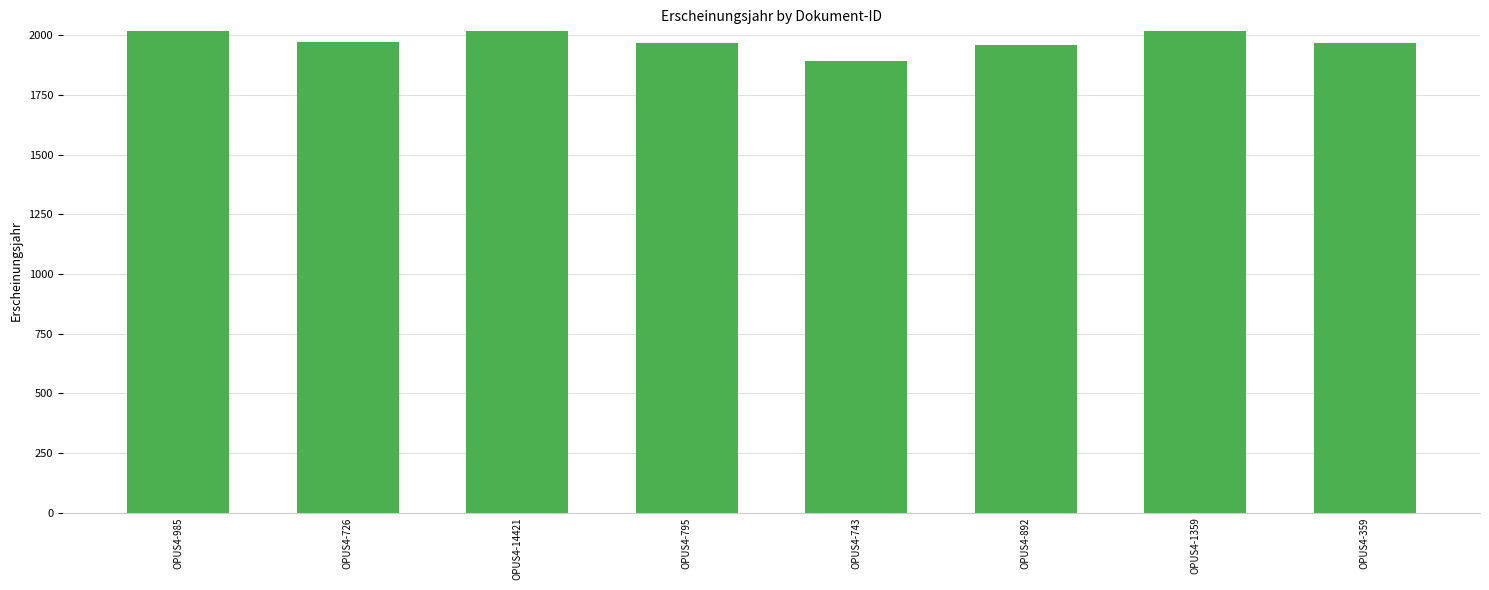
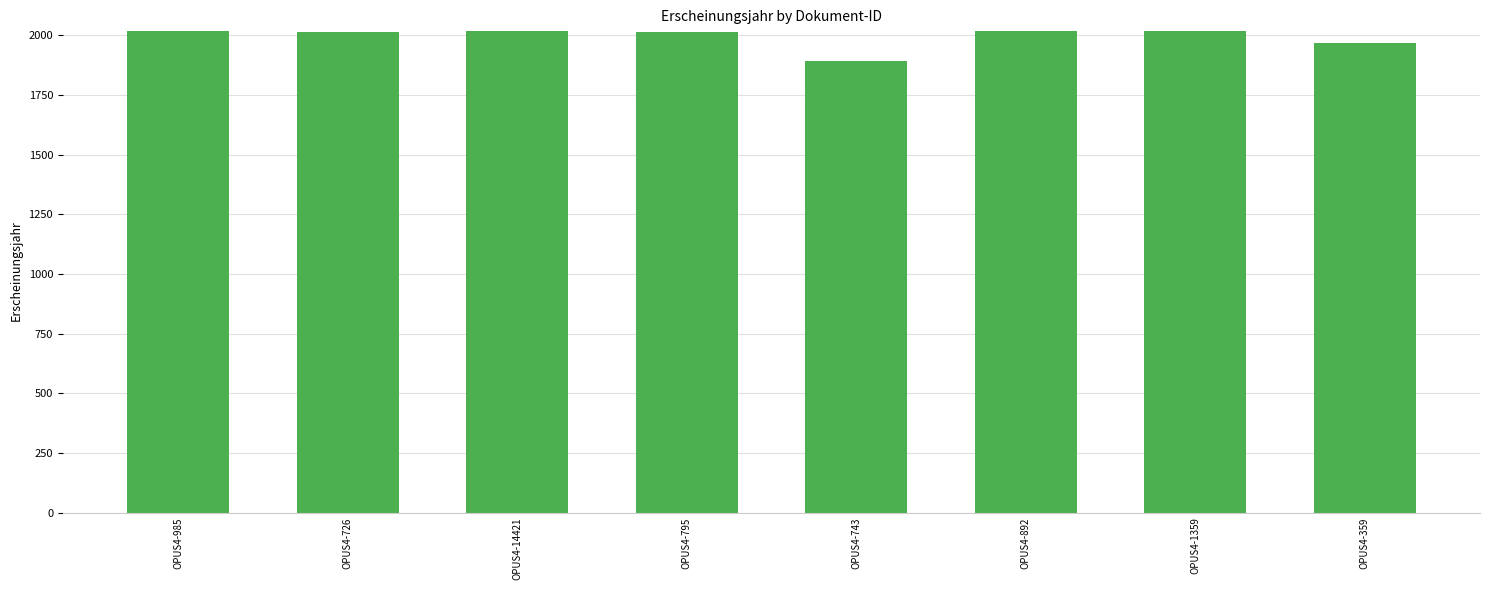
  {
    "OPUS4-985": 2020,
-   "OPUS4-726": 1970,
+   "OPUS4-726": 2010,
    "OPUS4-14421": 2020,
-   "OPUS4-795": 1970,
+   "OPUS4-795": 2010,
    "OPUS4-743": 1890,
-   "OPUS4-892": 1960,
+   "OPUS4-892": 2020,
    "OPUS4-1359": 2020,
    "OPUS4-359": 1970
  }
